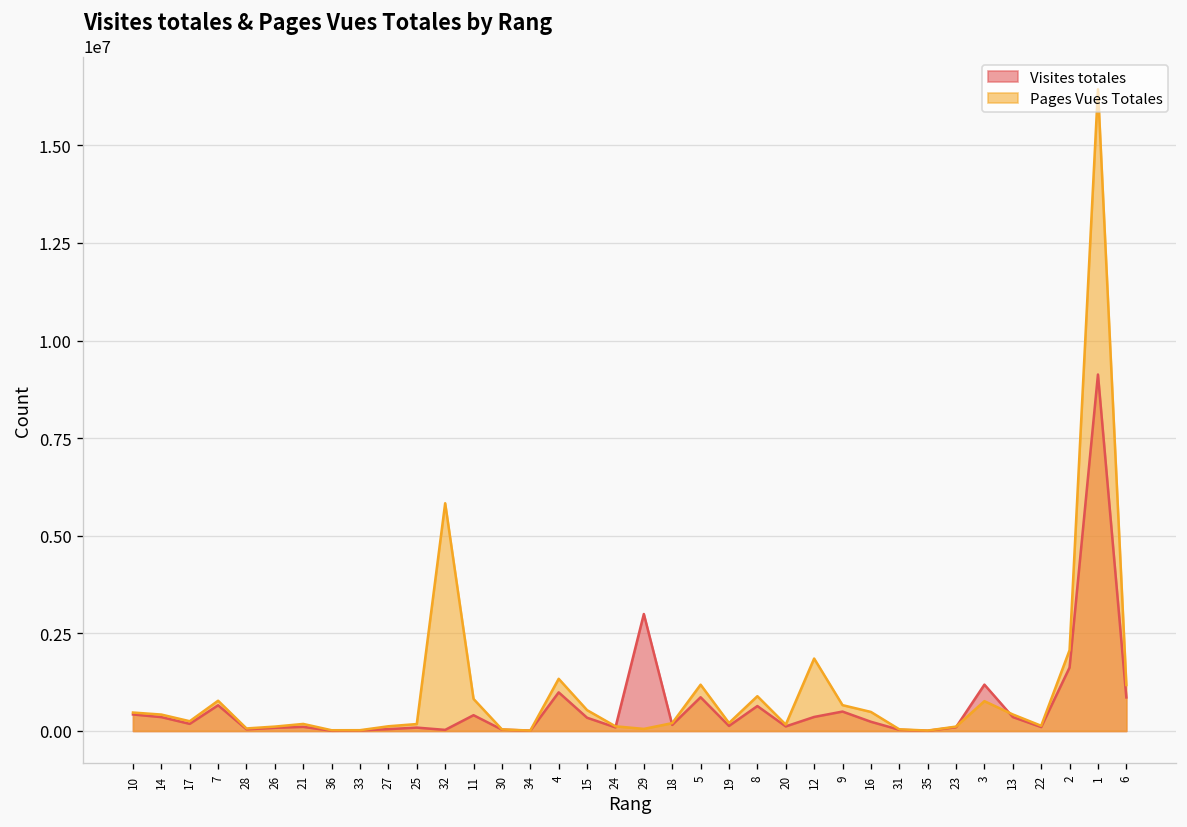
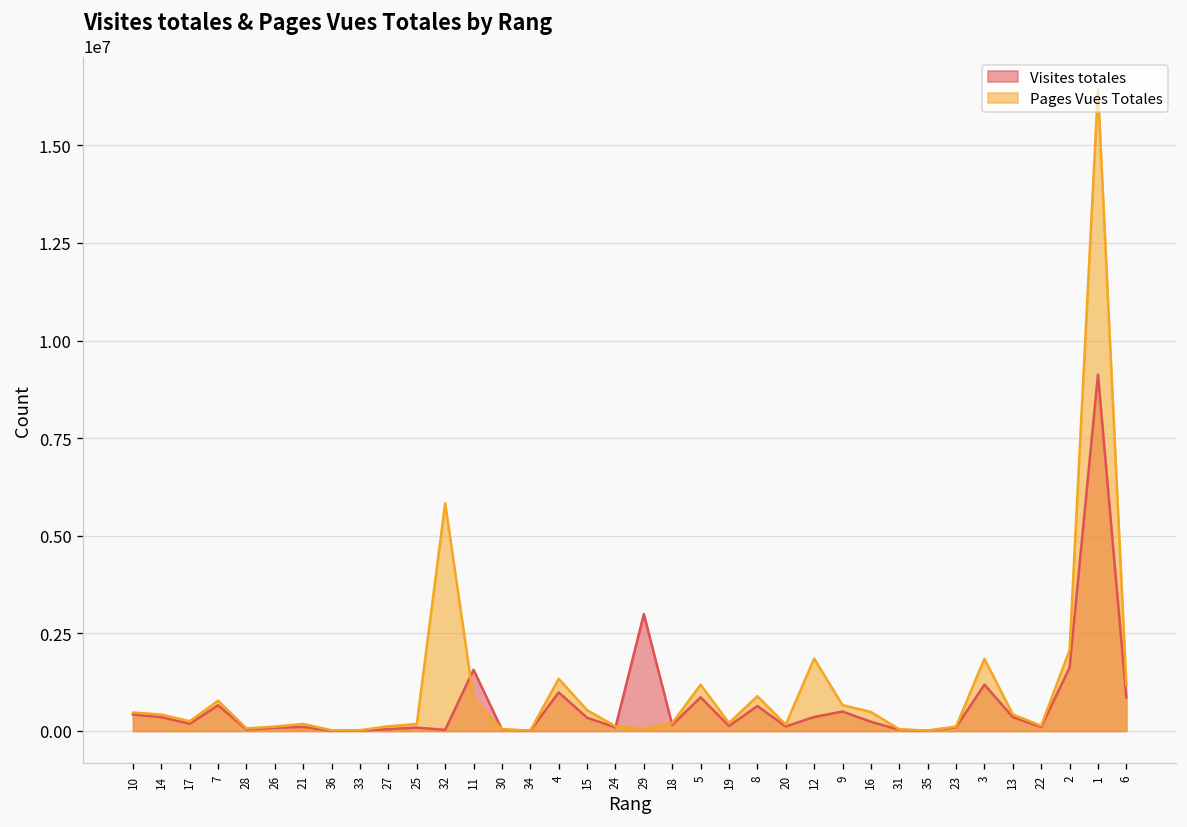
  {
    "Visites totales": {
      "7": 700000,
      "25": 100000,
      "32": 0,
-     "11": 400000,
+     "11": 1600000,
      "4": 1000000,
      "15": 300000,
      "29": 3000000,
      "5": 900000,
      "8": 600000,
      "12": 400000,
      "9": 500000,
      "16": 200000,
      "3": 1200000,
      "2": 1600000,
      "1": 9100000,
      "6": 900000
    },
    "Pages Vues Totales": {
      "7": 800000,
      "25": 200000,
      "32": 5800000,
      "11": 800000,
      "4": 1300000,
      "15": 500000,
      "29": 100000,
      "5": 1200000,
      "8": 900000,
      "12": 1900000,
      "9": 700000,
      "16": 500000,
-     "3": 800000,
+     "3": 1800000,
      "2": 2100000,
      "6": 1200000
    }
  }
